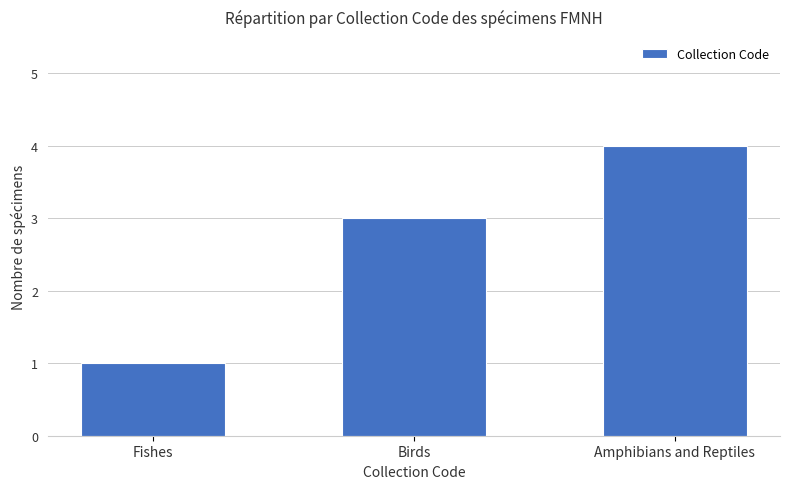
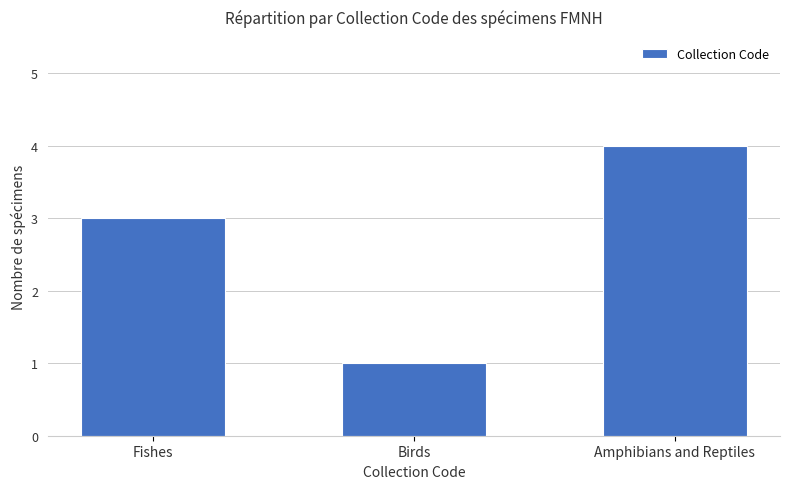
  {
-   "Fishes": 1,
-   "Birds": 3,
+   "Fishes": 3,
+   "Birds": 1,
    "Amphibians and Reptiles": 4
  }
